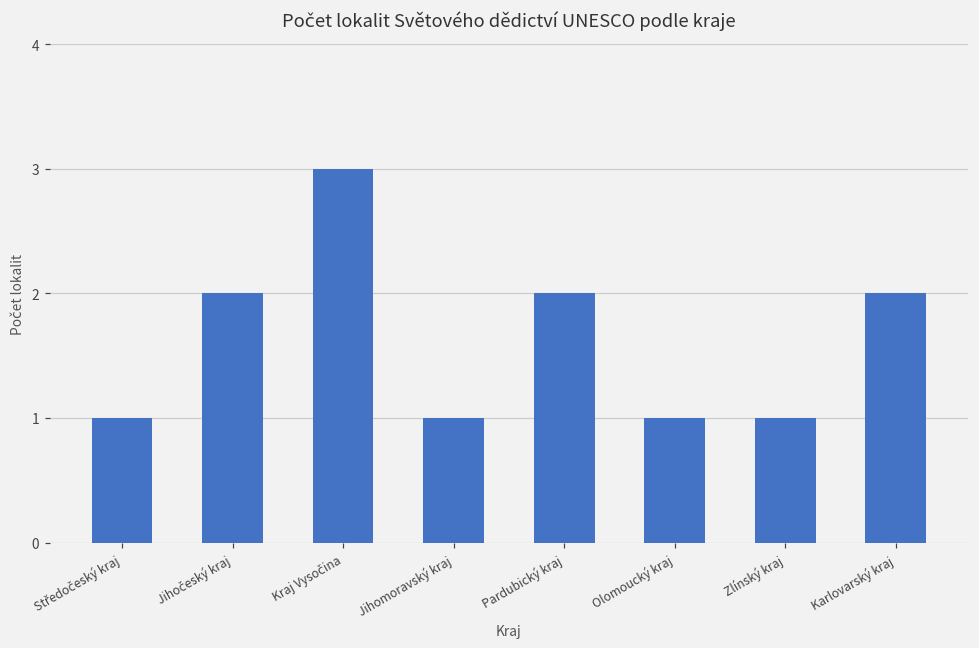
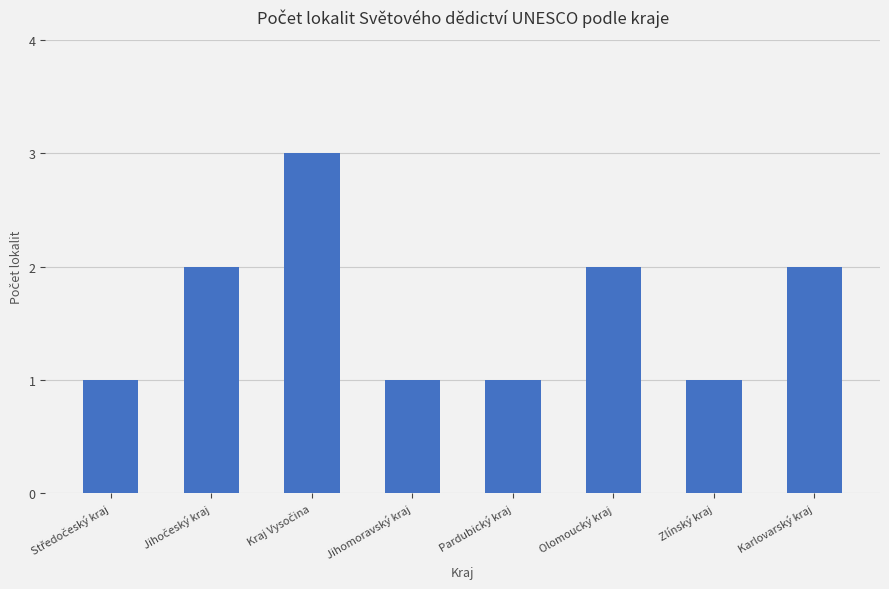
  {
    "Středočeský kraj": 1,
    "Jihočeský kraj": 2,
    "Kraj Vysočina": 3,
    "Jihomoravský kraj": 1,
-   "Pardubický kraj": 2,
-   "Olomoucký kraj": 1,
+   "Pardubický kraj": 1,
+   "Olomoucký kraj": 2,
    "Zlínský kraj": 1,
    "Karlovarský kraj": 2
  }
